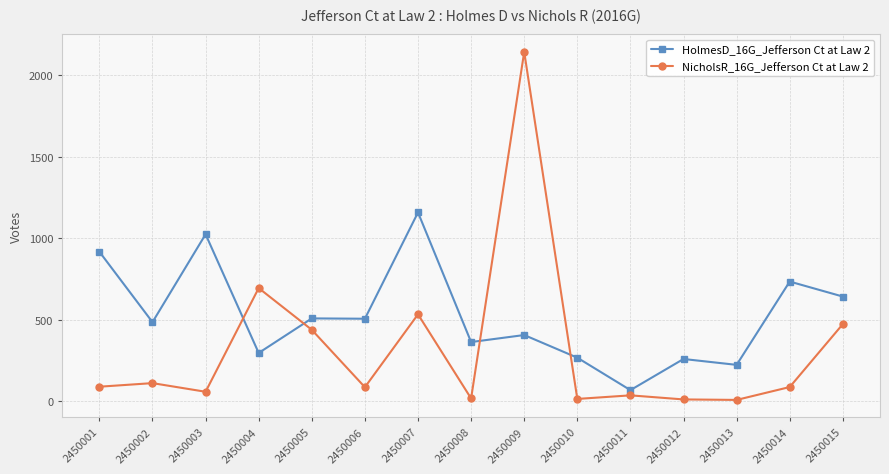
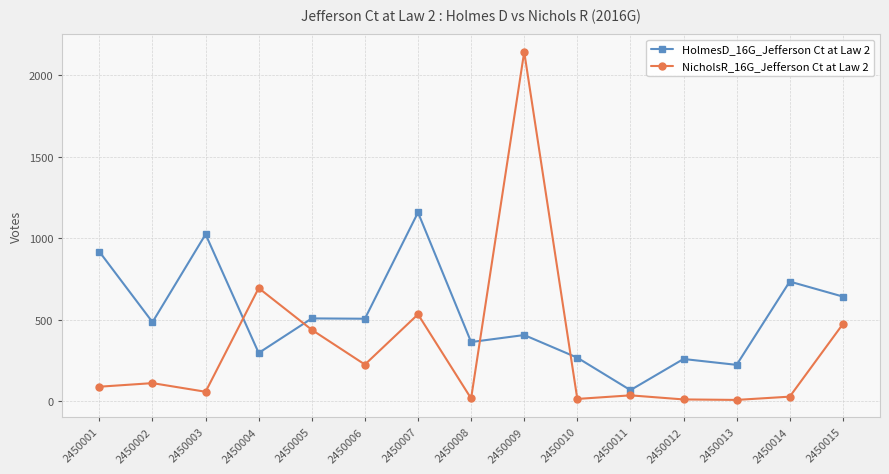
  {
    "HolmesD_16G_Jefferson Ct at Law 2": {
      "2450001": 920,
      "2450002": 480,
      "2450003": 1020,
      "2450004": 300,
      "2450005": 510,
      "2450006": 510,
      "2450007": 1160,
      "2450008": 360,
      "2450009": 410,
      "2450010": 270,
      "2450011": 70,
      "2450012": 260,
      "2450013": 220,
      "2450014": 730,
      "2450015": 640
    },
    "NicholsR_16G_Jefferson Ct at Law 2": {
      "2450001": 90,
      "2450002": 110,
      "2450003": 60,
      "2450004": 690,
      "2450005": 440,
-     "2450006": 90,
+     "2450006": 220,
      "2450007": 530,
      "2450008": 20,
      "2450009": 2140,
      "2450010": 10,
      "2450011": 40,
      "2450012": 10,
      "2450013": 10,
-     "2450014": 90,
+     "2450014": 30,
      "2450015": 470
    }
  }
